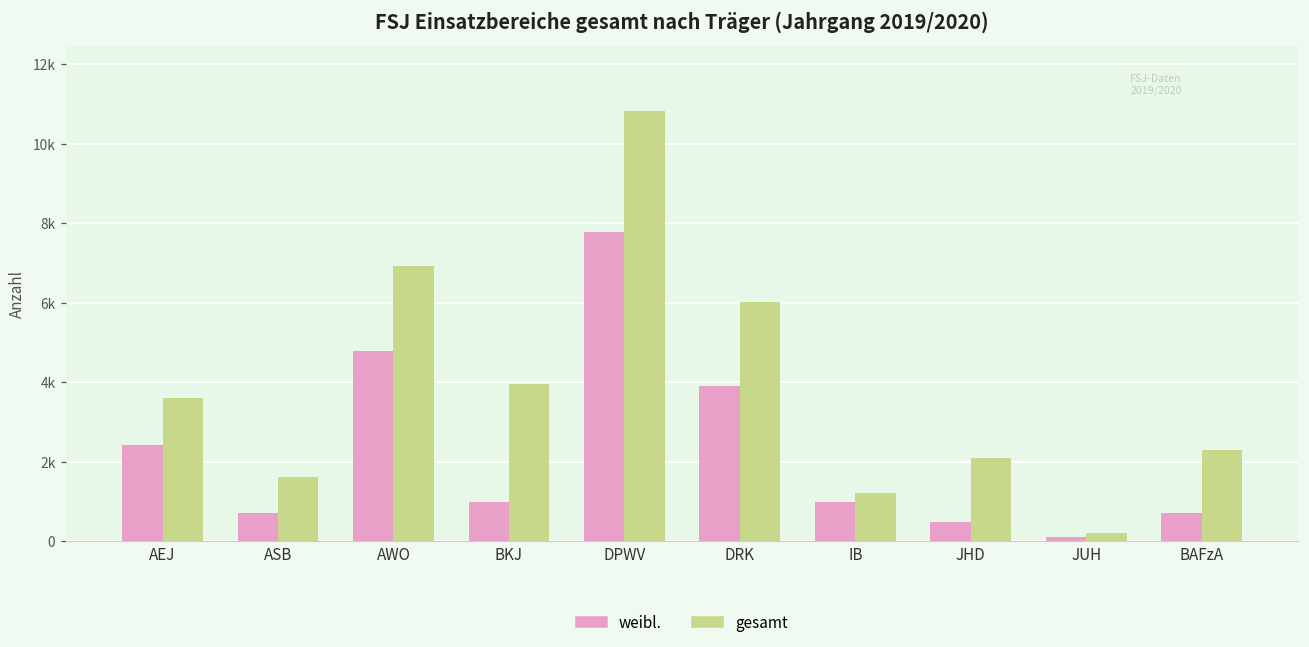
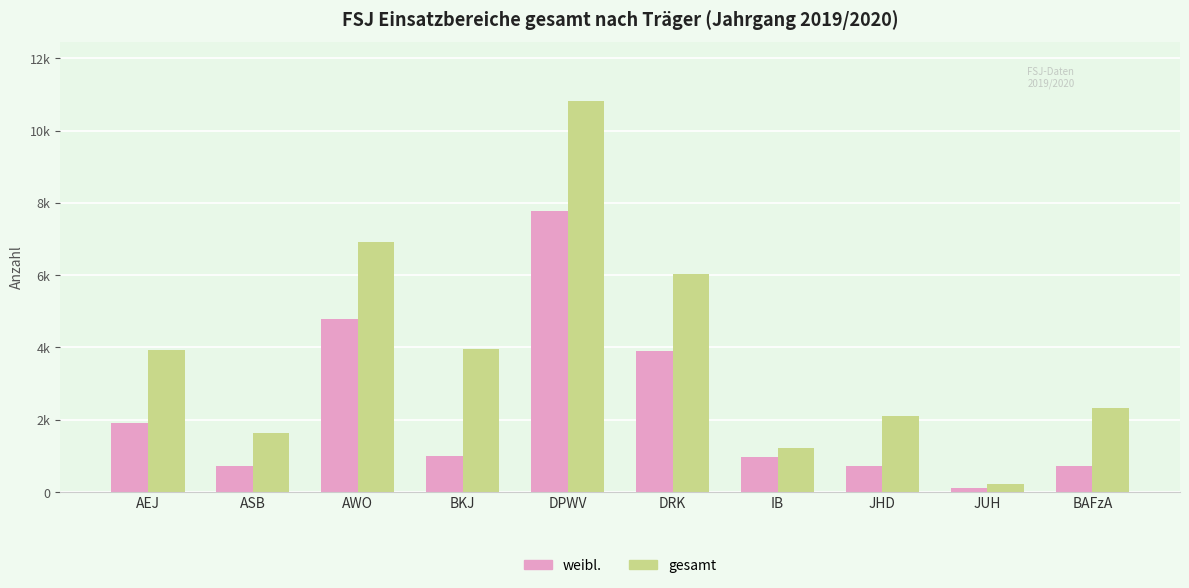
  {
    "weibl.": {
-     "AEJ": 2400,
+     "AEJ": 1900,
      "ASB": 700,
      "AWO": 4800,
      "BKJ": 1000,
      "DPWV": 7800,
      "DRK": 3900,
      "IB": 1000,
-     "JHD": 500,
+     "JHD": 700,
      "JUH": 100,
      "BAFzA": 700
    },
    "gesamt": {
-     "AEJ": 3600,
+     "AEJ": 3900,
      "ASB": 1600,
      "AWO": 6900,
      "BKJ": 4000,
      "DPWV": 10800,
      "DRK": 6000,
      "IB": 1200,
      "JHD": 2100,
      "JUH": 200,
      "BAFzA": 2300
    }
  }
